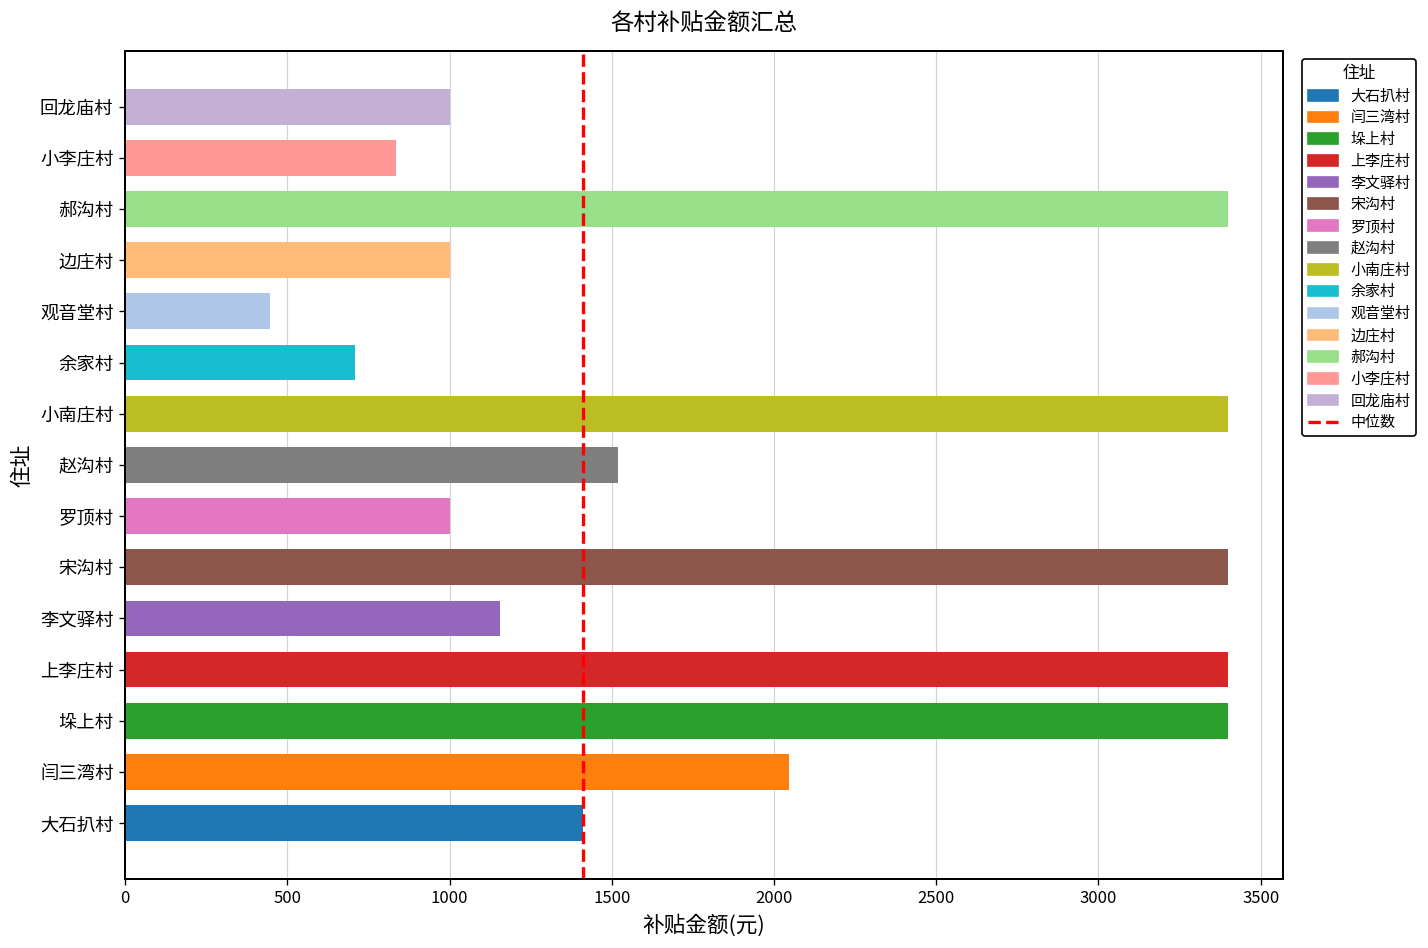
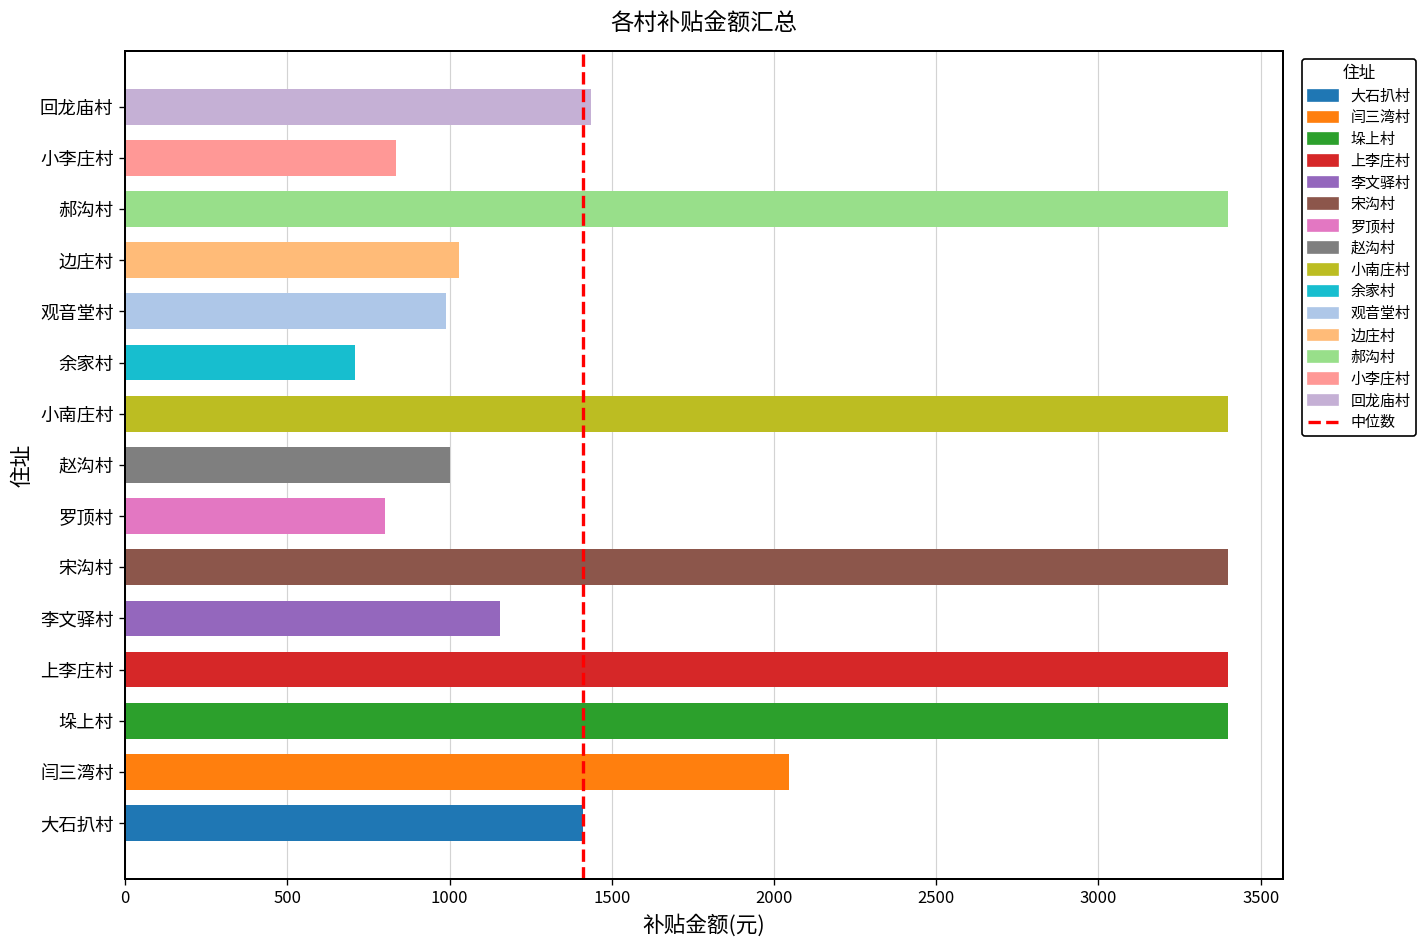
  {
-   "回龙庙村": 1000,
+   "回龙庙村": 1440,
    "小李庄村": 840,
    "郝沟村": 3400,
-   "边庄村": 1000,
-   "观音堂村": 450,
+   "边庄村": 1030,
+   "观音堂村": 990,
    "余家村": 710,
    "小南庄村": 3400,
-   "赵沟村": 1520,
-   "罗顶村": 1000,
+   "赵沟村": 1000,
+   "罗顶村": 800,
    "宋沟村": 3400,
    "李文驿村": 1160,
    "上李庄村": 3400,
    "垛上村": 3400,
    "闫三湾村": 2050,
    "大石扒村": 1410
  }
